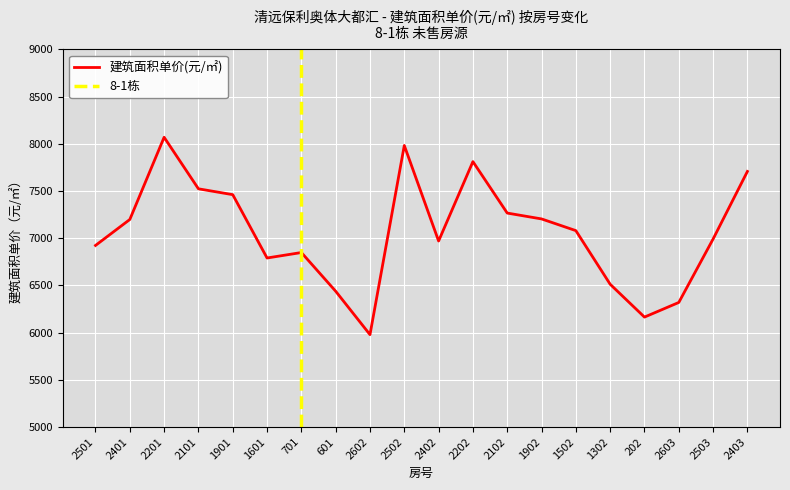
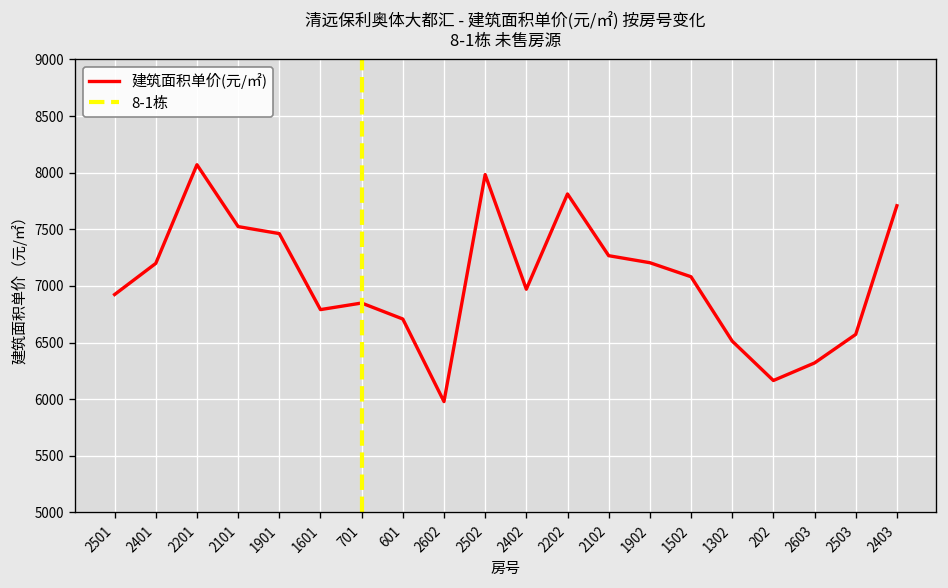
  {
    "2501": 6900,
    "2401": 7200,
    "2201": 8100,
    "2101": 7500,
    "1901": 7500,
    "1601": 6800,
    "701": 6800,
-   "601": 6400,
+   "601": 6700,
    "2602": 6000,
    "2502": 8000,
    "2402": 7000,
    "2202": 7800,
    "2102": 7300,
    "1902": 7200,
    "1502": 7100,
    "1302": 6500,
    "202": 6200,
    "2603": 6300,
-   "2503": 7000,
+   "2503": 6600,
    "2403": 7700
  }
